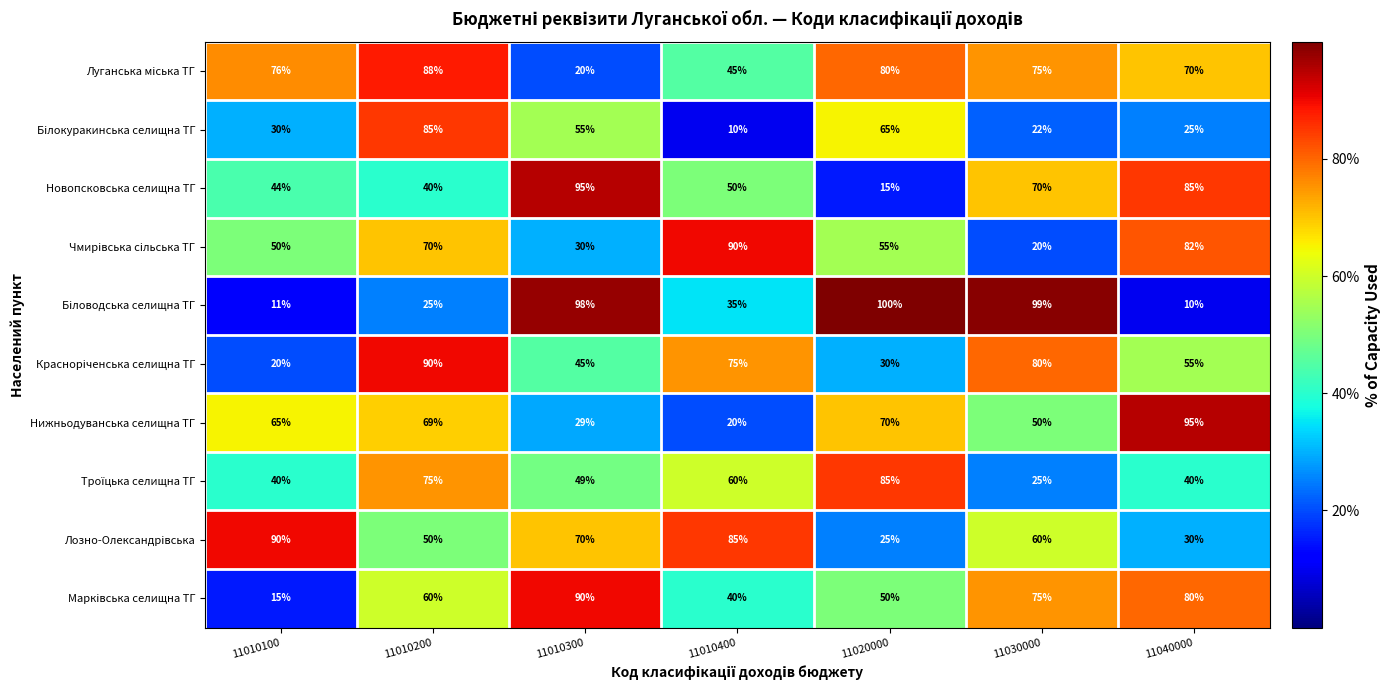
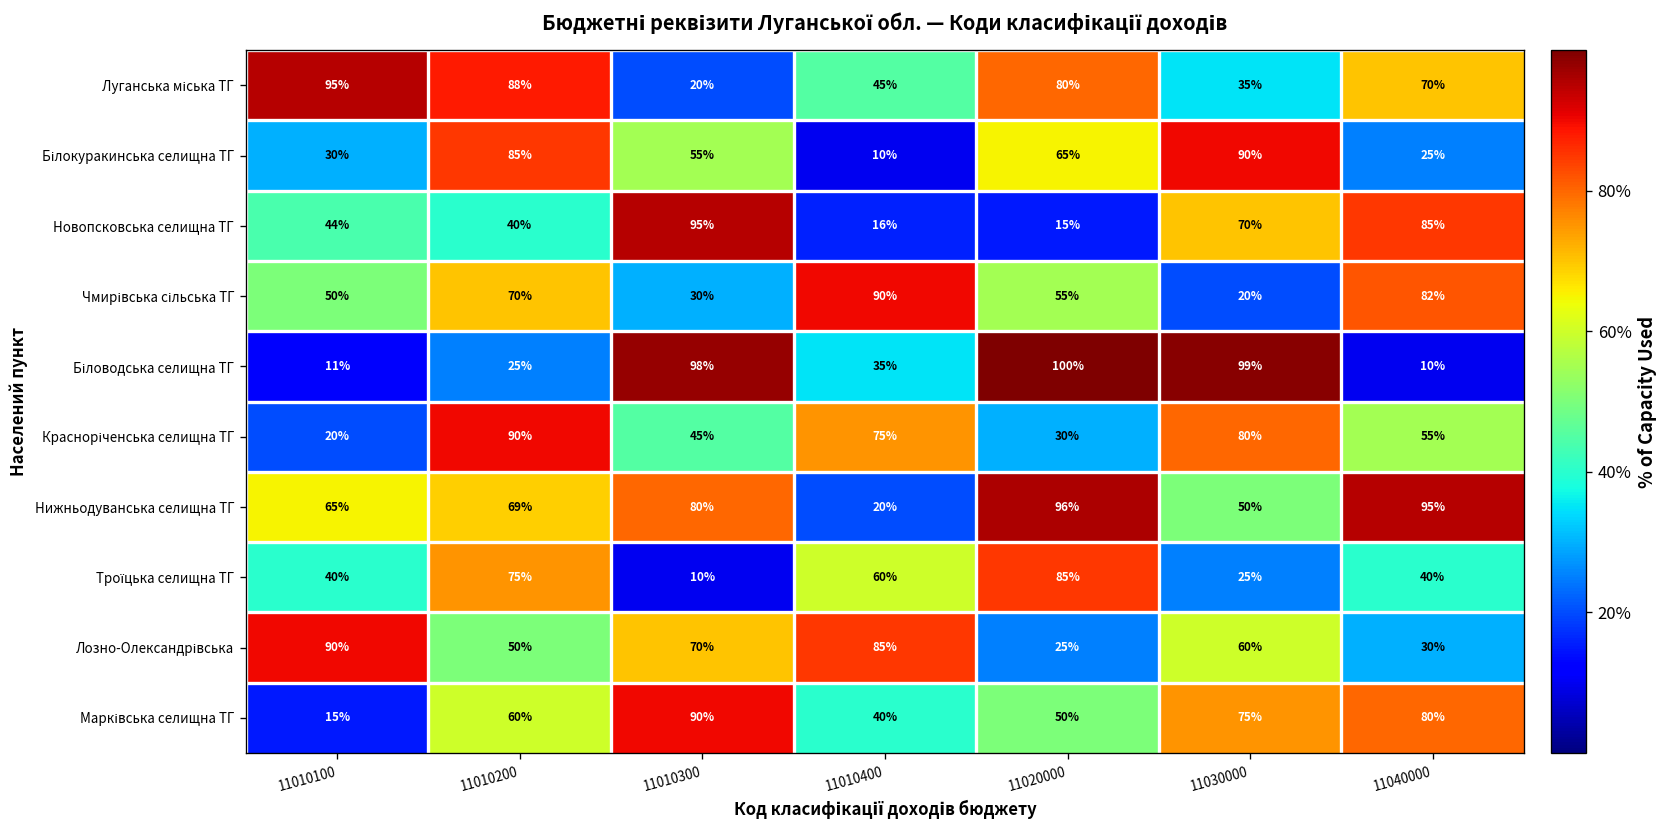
  {
    "Луганська міська ТГ": {
-     "11010100": "76%",
+     "11010100": "95%",
      "11010200": "88%",
      "11010300": "20%",
      "11010400": "45%",
      "11020000": "80%",
-     "11030000": "75%",
+     "11030000": "35%",
      "11040000": "70%"
    },
    "Білокуракинська селищна ТГ": {
      "11010100": "30%",
      "11010200": "85%",
      "11010300": "55%",
      "11010400": "10%",
      "11020000": "65%",
-     "11030000": "22%",
+     "11030000": "90%",
      "11040000": "25%"
    },
    "Новопсковська селищна ТГ": {
      "11010100": "44%",
      "11010200": "40%",
      "11010300": "95%",
-     "11010400": "50%",
+     "11010400": "16%",
      "11020000": "15%",
      "11030000": "70%",
      "11040000": "85%"
    },
    "Чмирівська сільська ТГ": {
      "11010100": "50%",
      "11010200": "70%",
      "11010300": "30%",
      "11010400": "90%",
      "11020000": "55%",
      "11030000": "20%",
      "11040000": "82%"
    },
    "Біловодська селищна ТГ": {
      "11010100": "11%",
      "11010200": "25%",
      "11010300": "98%",
      "11010400": "35%",
      "11020000": "100%",
      "11030000": "99%",
      "11040000": "10%"
    },
    "Красноріченська селищна ТГ": {
      "11010100": "20%",
      "11010200": "90%",
      "11010300": "45%",
      "11010400": "75%",
      "11020000": "30%",
      "11030000": "80%",
      "11040000": "55%"
    },
    "Нижньодуванська селищна ТГ": {
      "11010100": "65%",
      "11010200": "69%",
-     "11010300": "29%",
+     "11010300": "80%",
      "11010400": "20%",
-     "11020000": "70%",
+     "11020000": "96%",
      "11030000": "50%",
      "11040000": "95%"
    },
    "Троїцька селищна ТГ": {
      "11010100": "40%",
      "11010200": "75%",
-     "11010300": "49%",
+     "11010300": "10%",
      "11010400": "60%",
      "11020000": "85%",
      "11030000": "25%",
      "11040000": "40%"
    },
    "Лозно-Олександрівська": {
      "11010100": "90%",
      "11010200": "50%",
      "11010300": "70%",
      "11010400": "85%",
      "11020000": "25%",
      "11030000": "60%",
      "11040000": "30%"
    },
    "Марківська селищна ТГ": {
      "11010100": "15%",
      "11010200": "60%",
      "11010300": "90%",
      "11010400": "40%",
      "11020000": "50%",
      "11030000": "75%",
      "11040000": "80%"
    }
  }
